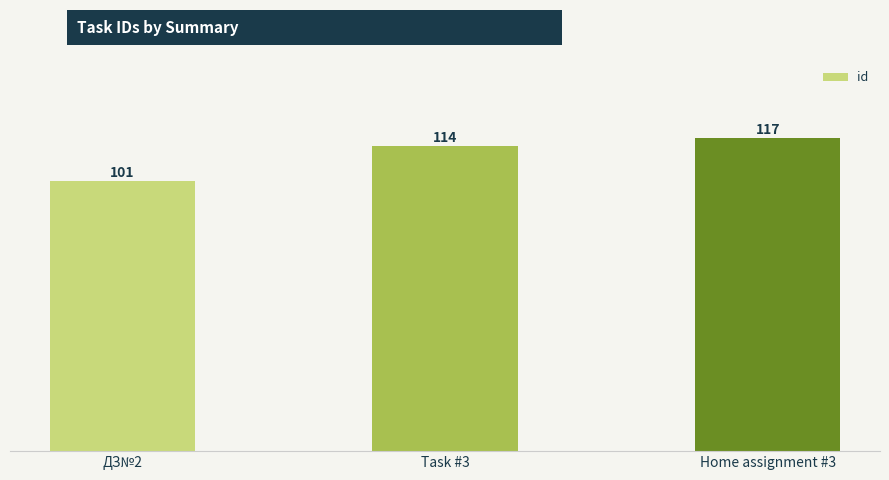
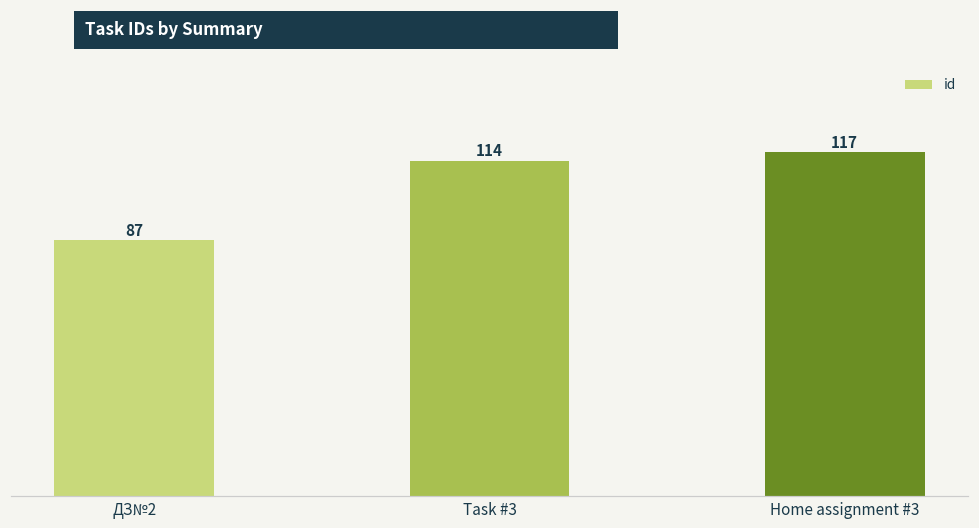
  {
-   "ДЗ№2": 101,
+   "ДЗ№2": 87,
    "Task #3": 114,
    "Home assignment #3": 117
  }
